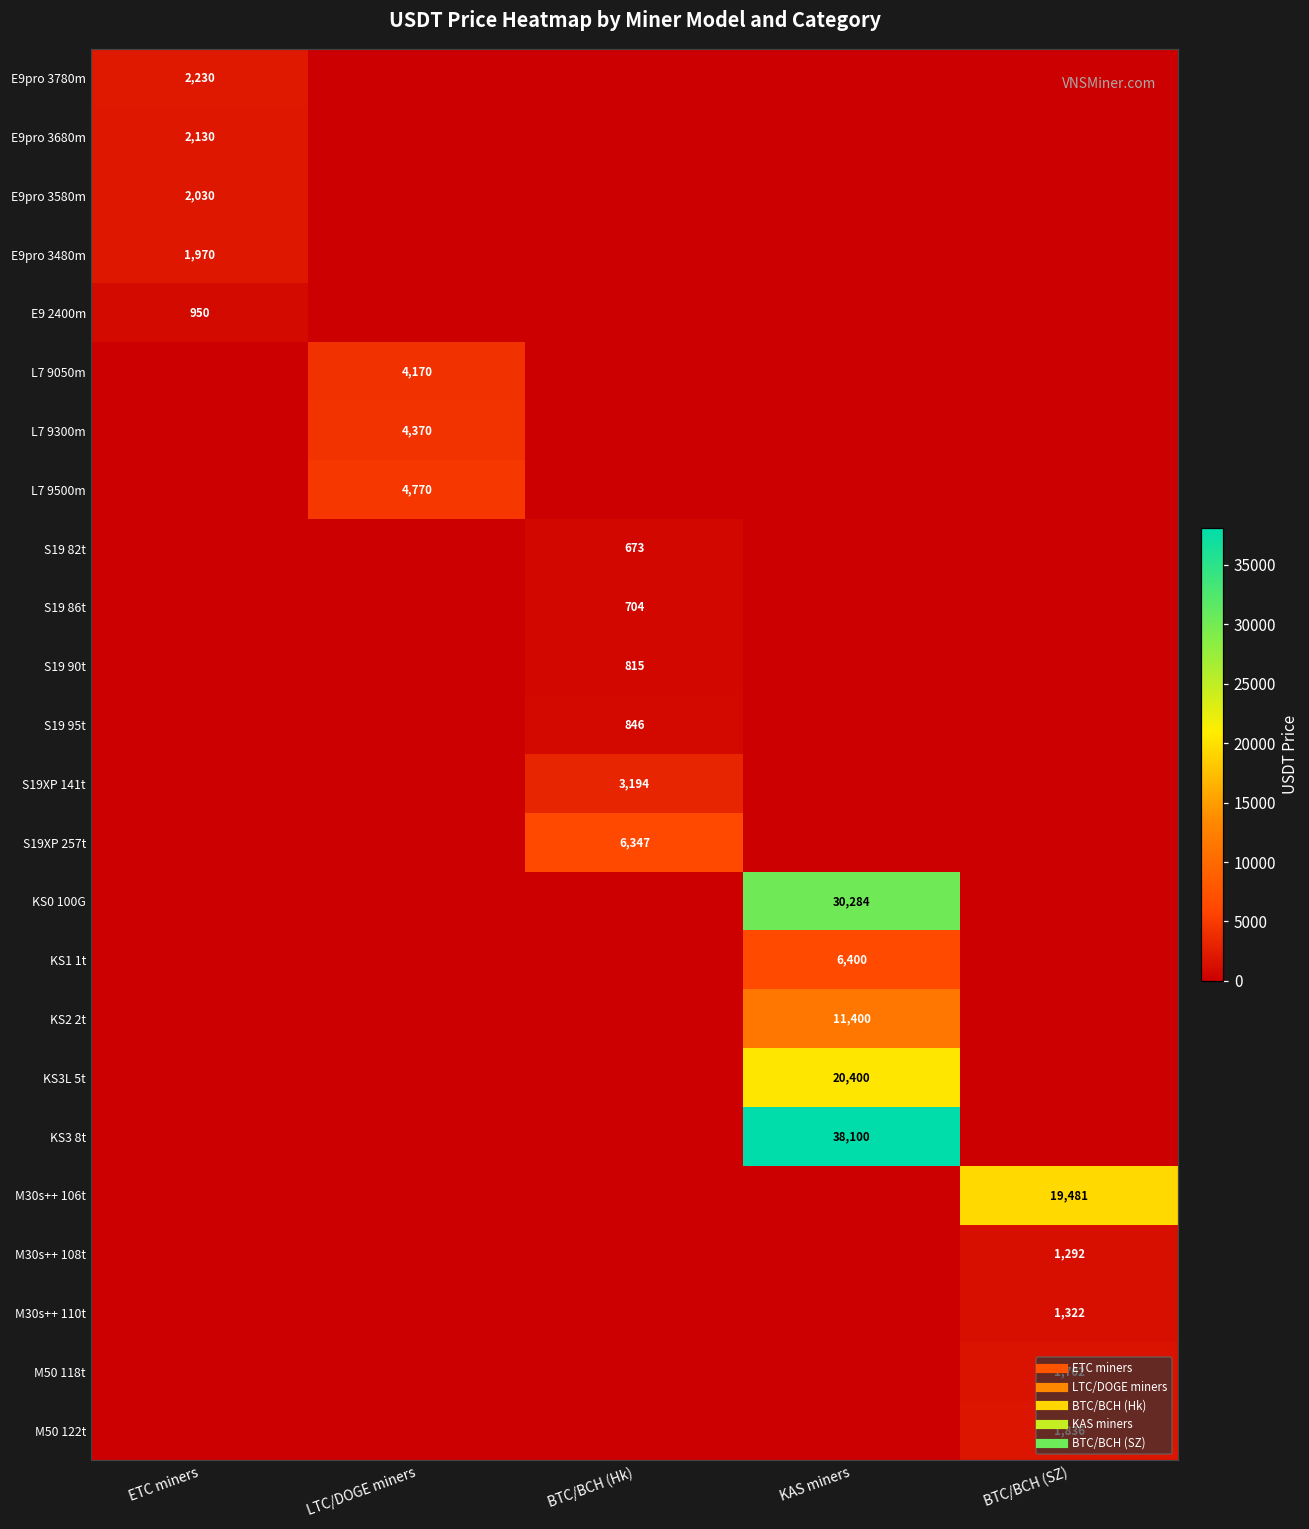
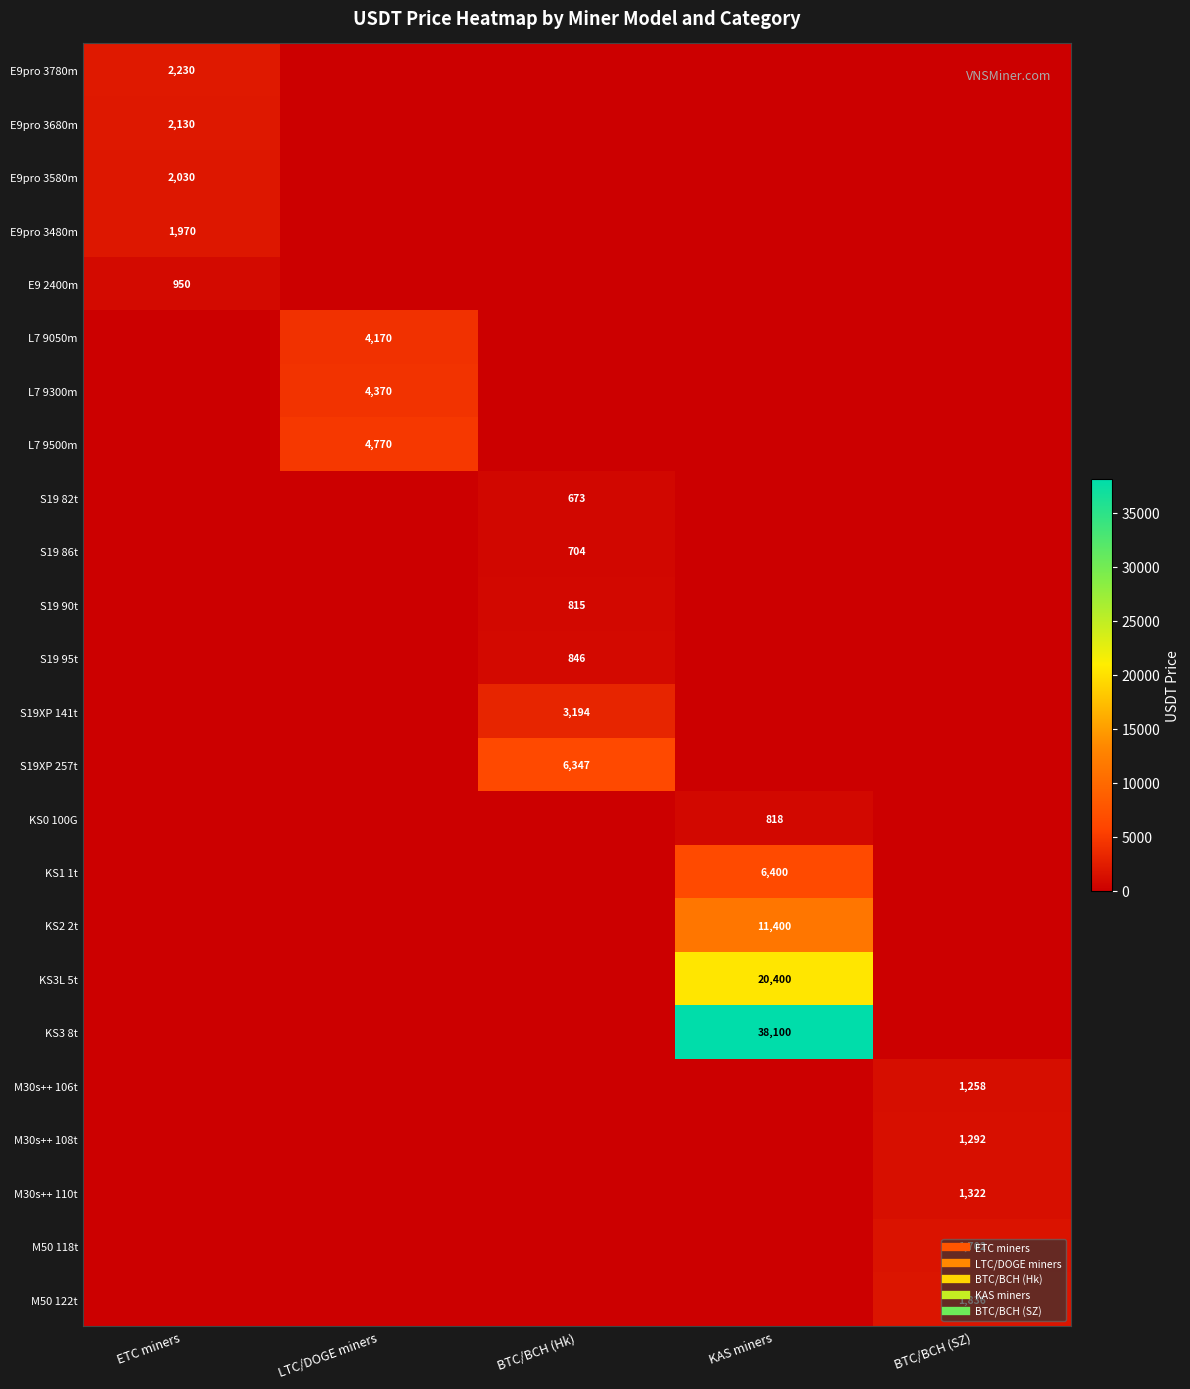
  {
    "E9pro 3780m": {
      "ETC miners": "2,230"
    },
    "E9pro 3680m": {
      "ETC miners": "2,130"
    },
    "E9pro 3580m": {
      "ETC miners": "2,030"
    },
    "E9pro 3480m": {
      "ETC miners": "1,970"
    },
    "E9 2400m": {
      "ETC miners": "950"
    },
    "L7 9050m": {
      "LTC/DOGE miners": "4,170"
    },
    "L7 9300m": {
      "LTC/DOGE miners": "4,370"
    },
    "L7 9500m": {
      "LTC/DOGE miners": "4,770"
    },
    "S19 82t": {
      "BTC/BCH (Hk)": "673"
    },
    "S19 86t": {
      "BTC/BCH (Hk)": "704"
    },
    "S19 90t": {
      "BTC/BCH (Hk)": "815"
    },
    "S19 95t": {
      "BTC/BCH (Hk)": "846"
    },
    "S19XP 141t": {
      "BTC/BCH (Hk)": "3,194"
    },
    "S19XP 257t": {
      "BTC/BCH (Hk)": "6,347"
    },
    "KS0 100G": {
-     "KAS miners": "30,284"
+     "KAS miners": "818"
    },
    "KS1 1t": {
      "KAS miners": "6,400"
    },
    "KS2 2t": {
      "KAS miners": "11,400"
    },
    "KS3L 5t": {
      "KAS miners": "20,400"
    },
    "KS3 8t": {
      "KAS miners": "38,100"
    },
    "M30s++ 106t": {
-     "BTC/BCH (SZ)": "19,481"
+     "BTC/BCH (SZ)": "1,258"
    },
    "M30s++ 108t": {
      "BTC/BCH (SZ)": "1,292"
    },
    "M30s++ 110t": {
      "BTC/BCH (SZ)": "1,322"
    }
  }
